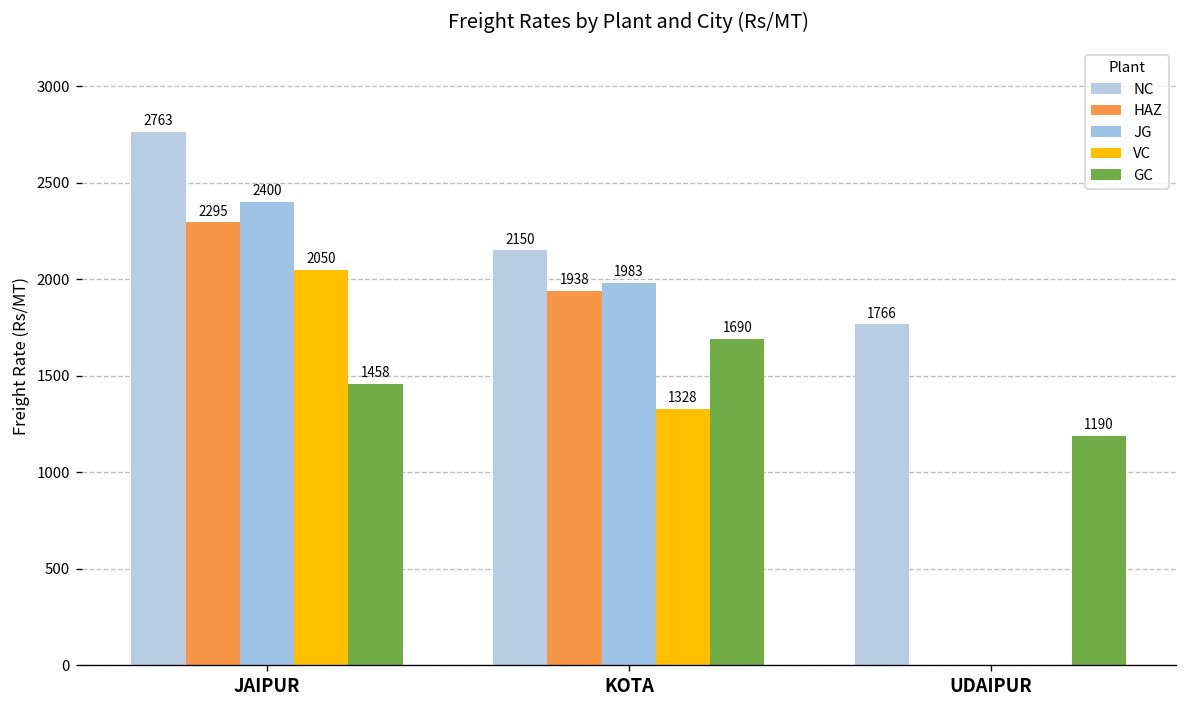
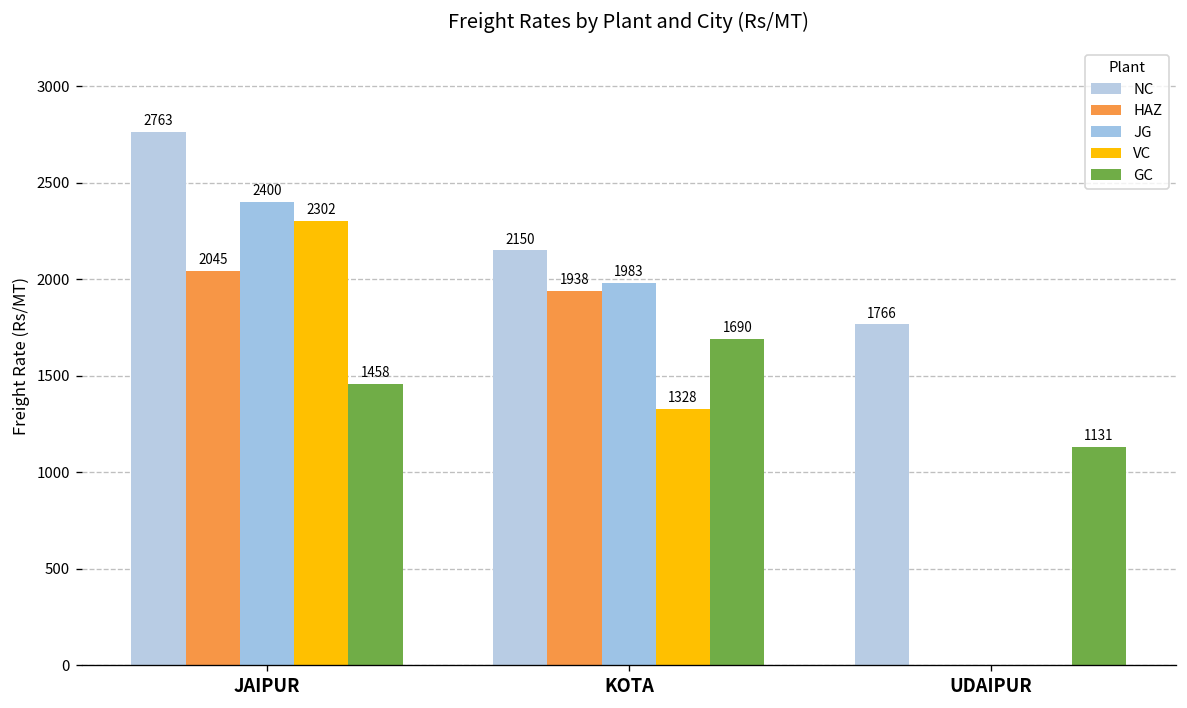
  {
    "HAZ": {
-     "JAIPUR": 2295,
+     "JAIPUR": 2045,
      "KOTA": 1938
    },
    "VC": {
-     "JAIPUR": 2050,
+     "JAIPUR": 2302,
      "KOTA": 1328
    },
    "GC": {
      "JAIPUR": 1458,
      "KOTA": 1690,
-     "UDAIPUR": 1190
+     "UDAIPUR": 1131
    }
  }
